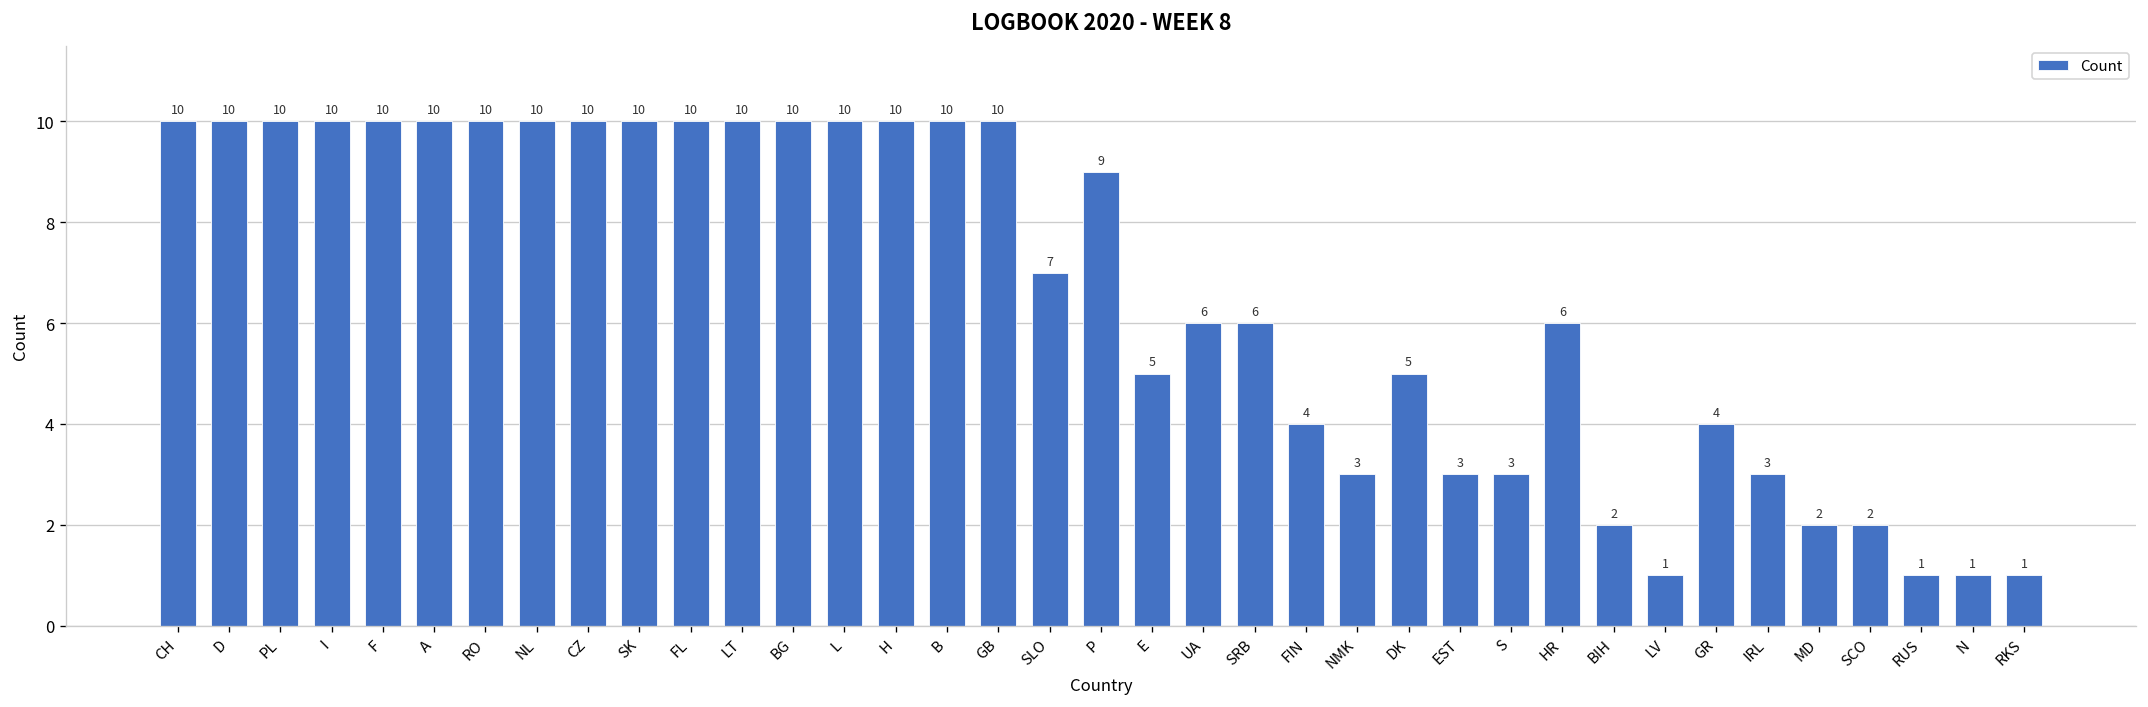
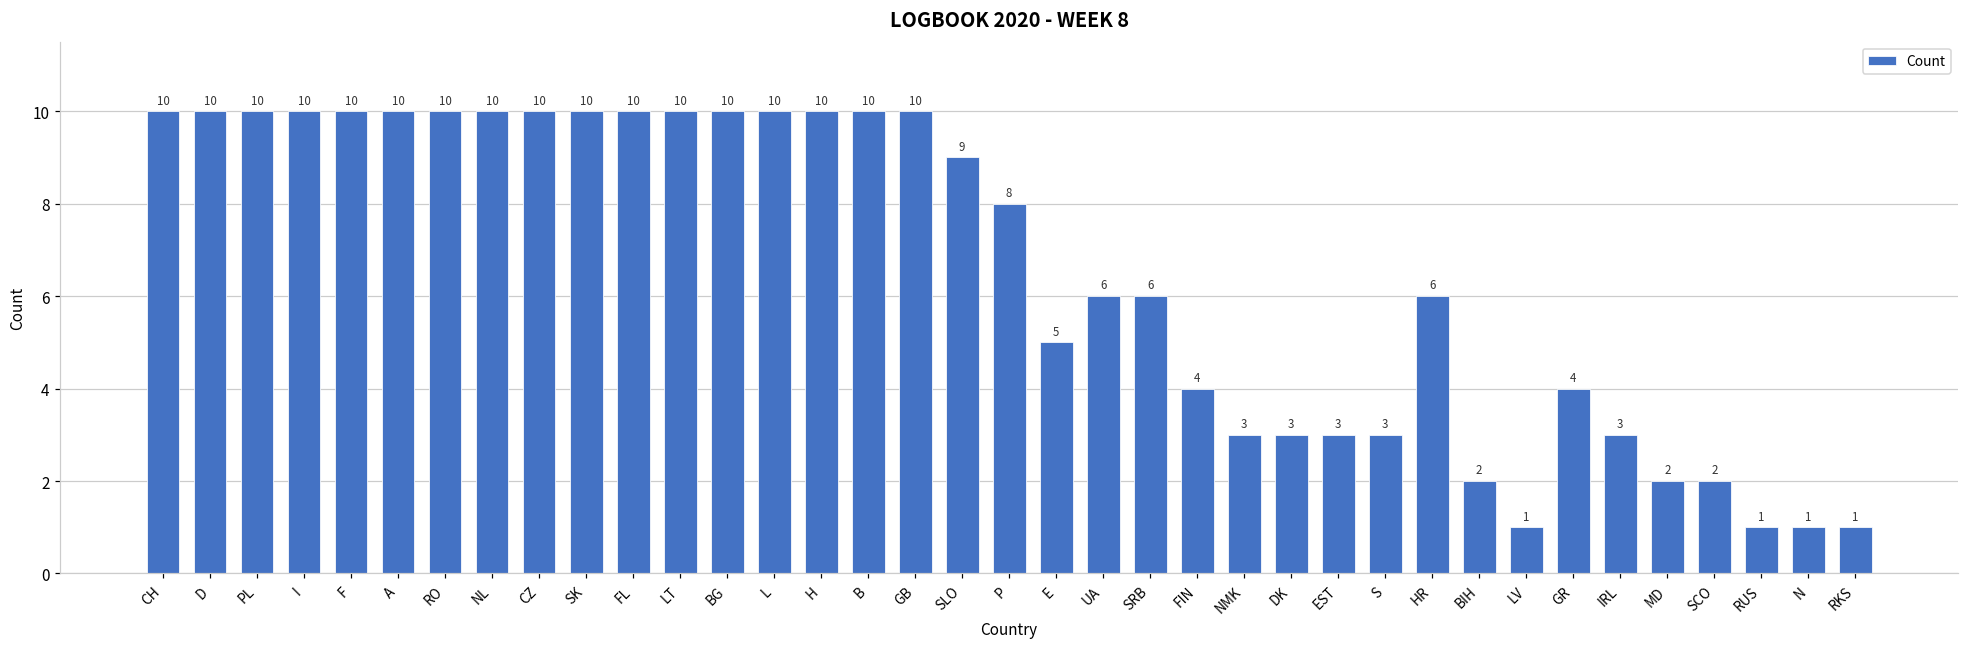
  {
    "CH": 10,
    "D": 10,
    "PL": 10,
    "I": 10,
    "F": 10,
    "A": 10,
    "RO": 10,
    "NL": 10,
    "CZ": 10,
    "SK": 10,
    "FL": 10,
    "LT": 10,
    "BG": 10,
    "L": 10,
    "H": 10,
    "B": 10,
    "GB": 10,
-   "SLO": 7,
-   "P": 9,
+   "SLO": 9,
+   "P": 8,
    "E": 5,
    "UA": 6,
    "SRB": 6,
    "FIN": 4,
    "NMK": 3,
-   "DK": 5,
+   "DK": 3,
    "EST": 3,
    "S": 3,
    "HR": 6,
    "BIH": 2,
    "LV": 1,
    "GR": 4,
    "IRL": 3,
    "MD": 2,
    "SCO": 2,
    "RUS": 1,
    "N": 1,
    "RKS": 1
  }
